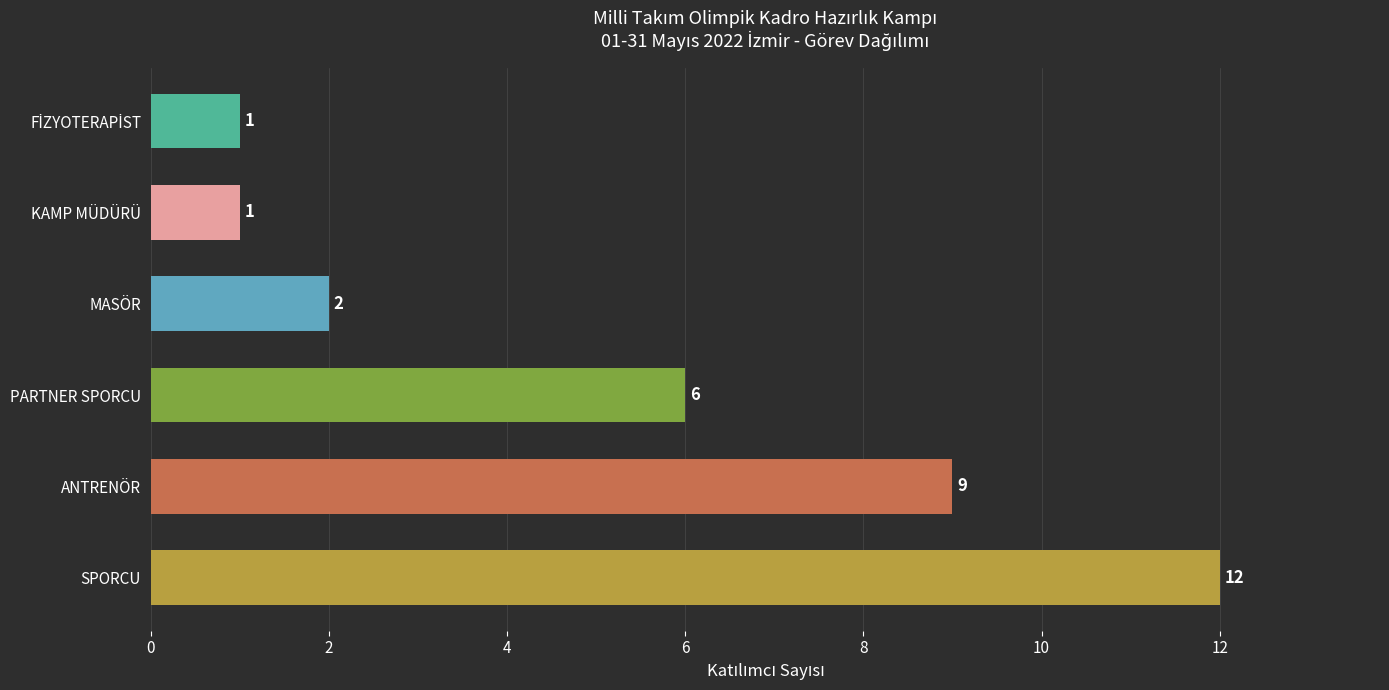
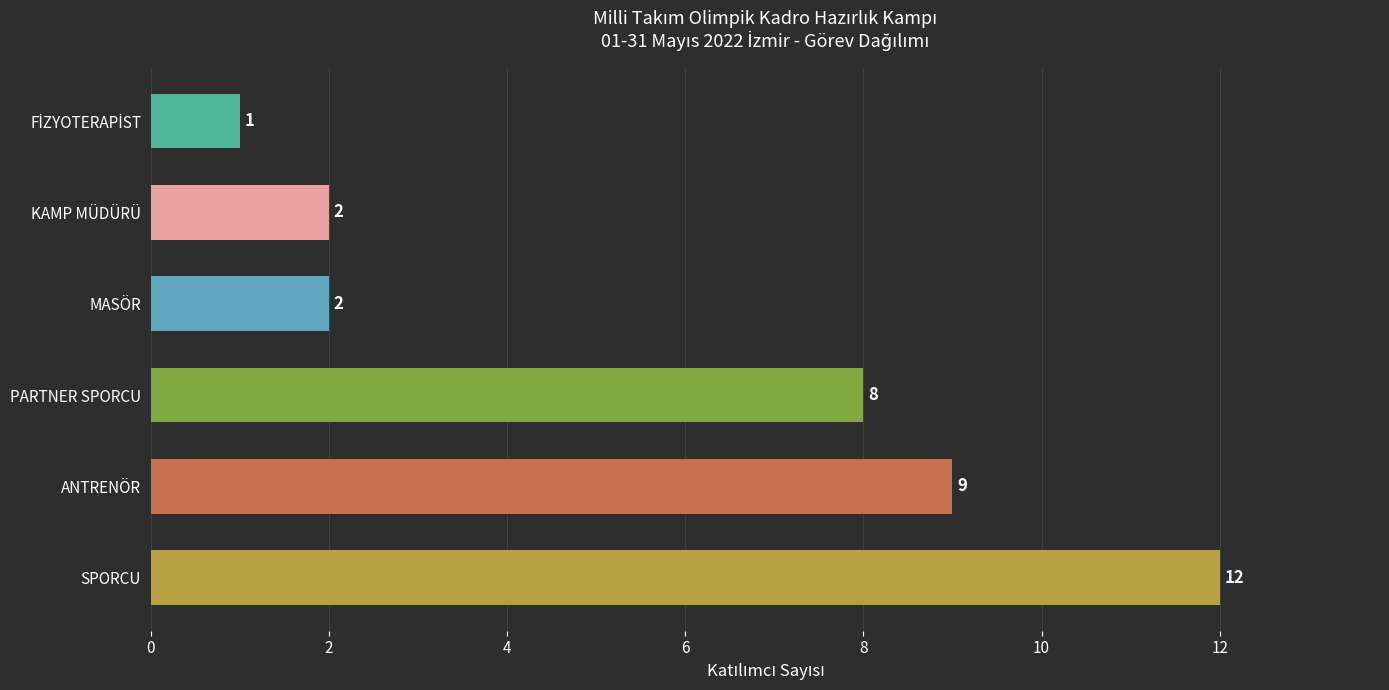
  {
    "FİZYOTERAPİST": 1,
-   "KAMP MÜDÜRÜ": 1,
+   "KAMP MÜDÜRÜ": 2,
    "MASÖR": 2,
-   "PARTNER SPORCU": 6,
+   "PARTNER SPORCU": 8,
    "ANTRENÖR": 9,
    "SPORCU": 12
  }
